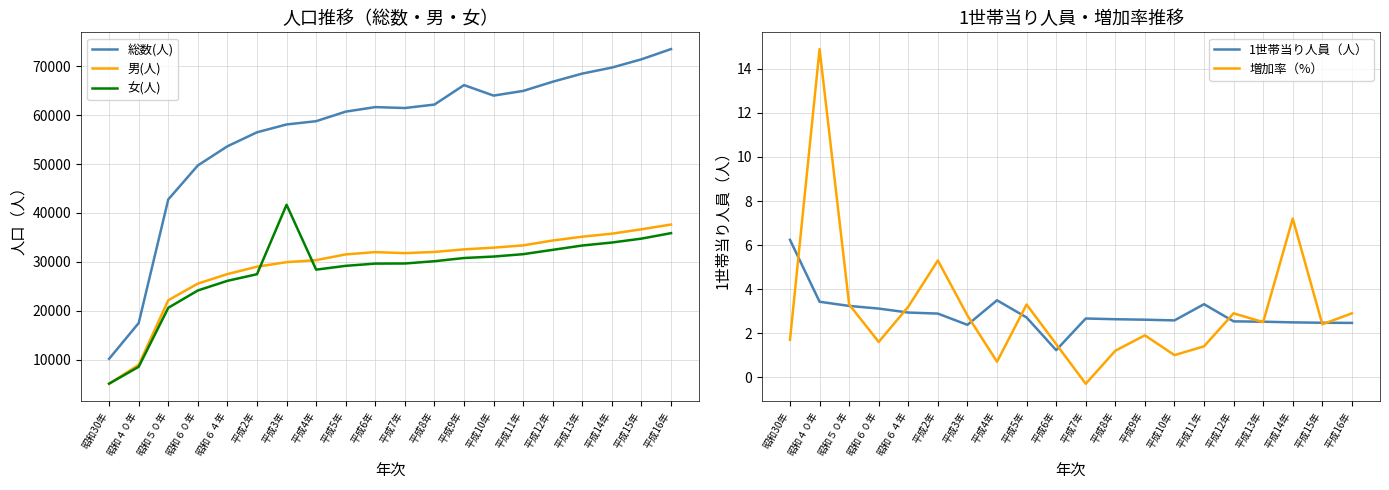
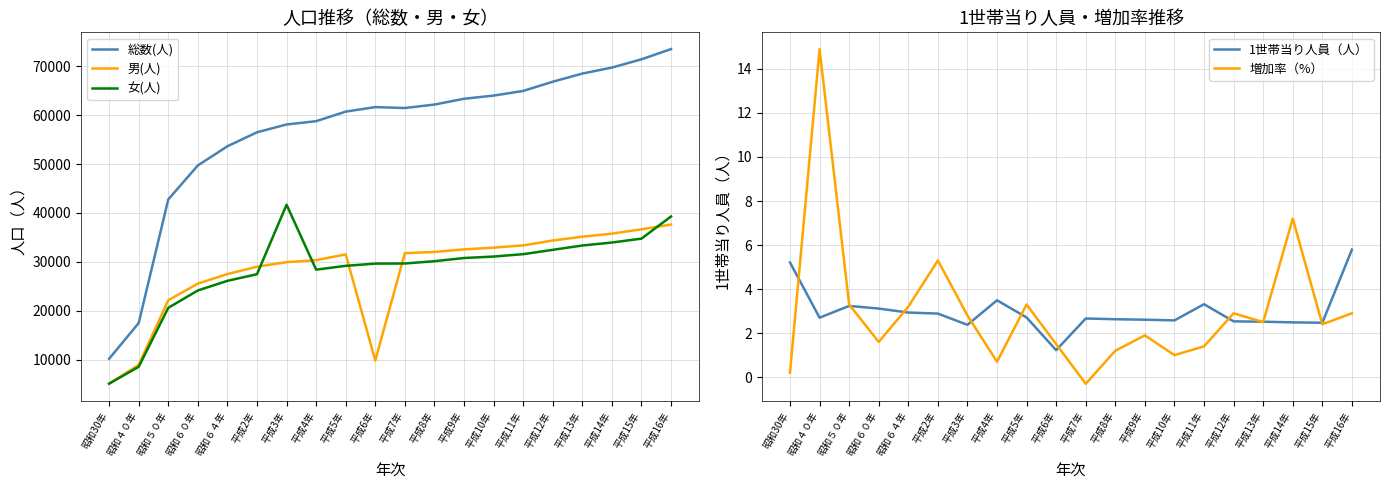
  {
    "人口推移（総数・男・女）": {
      "総数(人)": {
        "昭和30年": 10000,
        "昭和４０年": 18000,
        "昭和５０年": 43000,
        "昭和６０年": 50000,
        "昭和６４年": 54000,
        "平成2年": 57000,
        "平成3年": 58000,
        "平成4年": 59000,
        "平成5年": 61000,
        "平成6年": 62000,
        "平成7年": 61000,
        "平成8年": 62000,
-       "平成9年": 66000,
+       "平成9年": 63000,
        "平成10年": 64000,
        "平成11年": 65000,
        "平成12年": 67000,
        "平成13年": 69000,
        "平成14年": 70000,
        "平成15年": 71000,
        "平成16年": 74000
      },
      "男(人)": {
        "昭和５０年": 22000,
        "昭和６０年": 26000,
        "昭和６４年": 28000,
        "平成2年": 29000,
        "平成3年": 30000,
        "平成4年": 30000,
        "平成5年": 32000,
-       "平成6年": 32000,
+       "平成6年": 10000,
        "平成7年": 32000,
        "平成8年": 32000,
        "平成9年": 33000,
        "平成10年": 33000,
        "平成11年": 33000,
        "平成12年": 34000,
        "平成13年": 35000,
        "平成14年": 36000,
        "平成15年": 37000,
        "平成16年": 38000
      },
      "女(人)": {
        "昭和５０年": 21000,
        "昭和６０年": 24000,
        "昭和６４年": 26000,
        "平成2年": 27000,
        "平成3年": 42000,
        "平成4年": 28000,
        "平成5年": 29000,
        "平成6年": 30000,
        "平成7年": 30000,
        "平成8年": 30000,
        "平成9年": 31000,
        "平成10年": 31000,
        "平成11年": 32000,
        "平成12年": 32000,
        "平成13年": 33000,
        "平成14年": 34000,
        "平成15年": 35000,
-       "平成16年": 36000
+       "平成16年": 39000
      }
    },
    "1世帯当り人員・増加率推移": {
      "1世帯当り人員（人）": {
-       "昭和30年": 6.2,
-       "昭和４０年": 3.4,
+       "昭和30年": 5.2,
+       "昭和４０年": 2.7,
        "昭和６０年": 3.1,
        "昭和６４年": 2.9,
        "平成2年": 2.9,
        "平成3年": 2.4,
        "平成4年": 3.5,
        "平成5年": 2.7,
        "平成6年": 1.2,
        "平成7年": 2.7,
        "平成8年": 2.6,
        "平成9年": 2.6,
        "平成10年": 2.6,
        "平成11年": 3.3,
        "平成12年": 2.5,
        "平成14年": 2.5,
-       "平成16年": 2.5
+       "平成16年": 5.8
      },
      "増加率（%）": {
-       "昭和30年": 1.7,
+       "昭和30年": 0.2,
        "昭和４０年": 14.9,
        "昭和６０年": 1.6,
        "昭和６４年": 3.2,
        "平成2年": 5.3,
        "平成3年": 2.8,
        "平成4年": 0.7,
        "平成5年": 3.3,
        "平成6年": 1.5,
        "平成7年": -0.3,
        "平成8年": 1.2,
        "平成9年": 1.9,
        "平成10年": 1.0,
        "平成11年": 1.4,
        "平成12年": 2.9,
        "平成14年": 7.2,
        "平成16年": 2.9
      }
    }
  }
